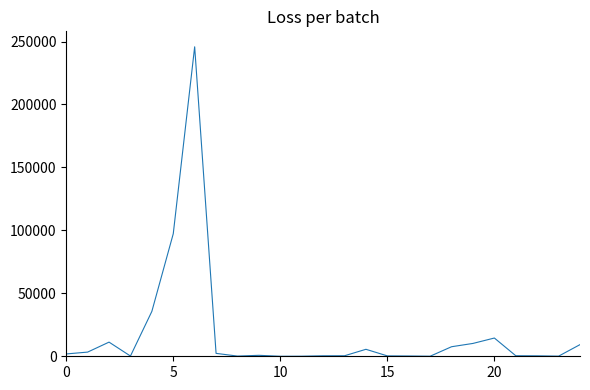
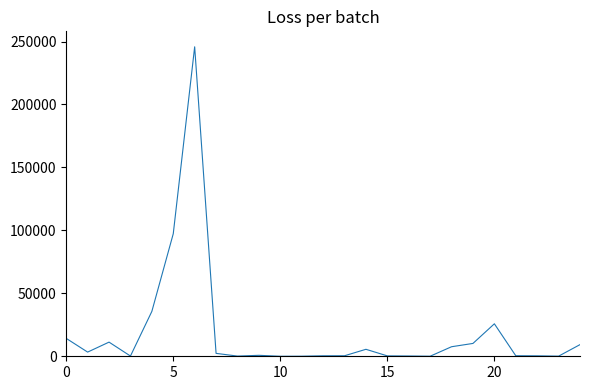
  {
-   "0": 2000,
+   "0": 14000,
    "5": 97000,
    "10": 0,
    "15": 0,
-   "20": 14000
+   "20": 26000
  }
